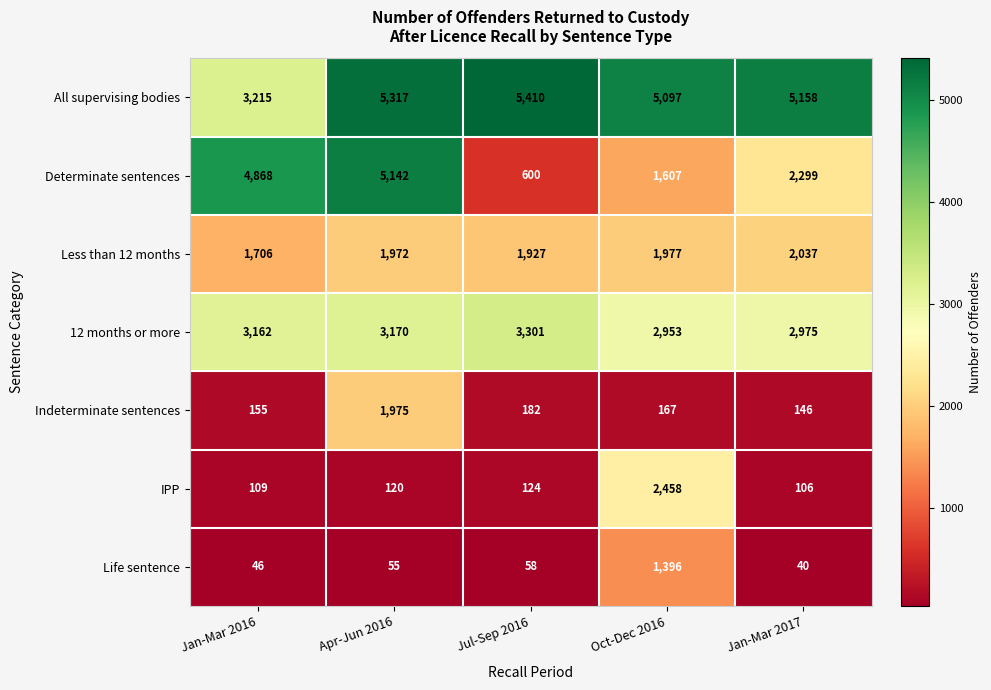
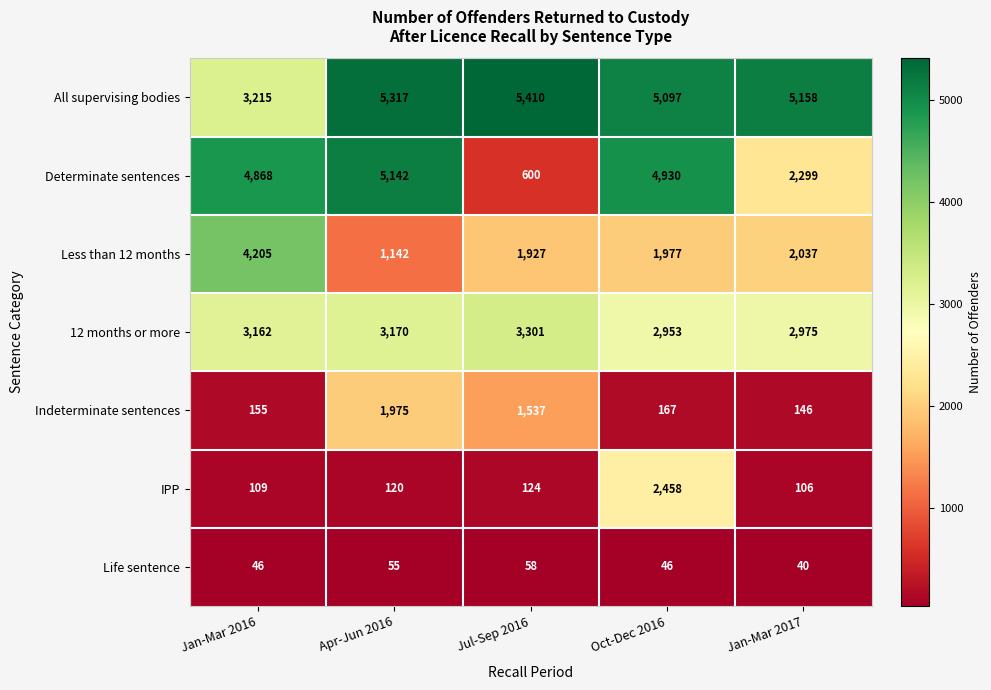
  {
    "All supervising bodies": {
      "Jan-Mar 2016": "3,215",
      "Apr-Jun 2016": "5,317",
      "Jul-Sep 2016": "5,410",
      "Oct-Dec 2016": "5,097",
      "Jan-Mar 2017": "5,158"
    },
    "Determinate sentences": {
      "Jan-Mar 2016": "4,868",
      "Apr-Jun 2016": "5,142",
      "Jul-Sep 2016": "600",
-     "Oct-Dec 2016": "1,607",
+     "Oct-Dec 2016": "4,930",
      "Jan-Mar 2017": "2,299"
    },
    "Less than 12 months": {
-     "Jan-Mar 2016": "1,706",
-     "Apr-Jun 2016": "1,972",
+     "Jan-Mar 2016": "4,205",
+     "Apr-Jun 2016": "1,142",
      "Jul-Sep 2016": "1,927",
      "Oct-Dec 2016": "1,977",
      "Jan-Mar 2017": "2,037"
    },
    "12 months or more": {
      "Jan-Mar 2016": "3,162",
      "Apr-Jun 2016": "3,170",
      "Jul-Sep 2016": "3,301",
      "Oct-Dec 2016": "2,953",
      "Jan-Mar 2017": "2,975"
    },
    "Indeterminate sentences": {
      "Jan-Mar 2016": "155",
      "Apr-Jun 2016": "1,975",
-     "Jul-Sep 2016": "182",
+     "Jul-Sep 2016": "1,537",
      "Oct-Dec 2016": "167",
      "Jan-Mar 2017": "146"
    },
    "IPP": {
      "Jan-Mar 2016": "109",
      "Apr-Jun 2016": "120",
      "Jul-Sep 2016": "124",
      "Oct-Dec 2016": "2,458",
      "Jan-Mar 2017": "106"
    },
    "Life sentence": {
      "Jan-Mar 2016": "46",
      "Apr-Jun 2016": "55",
      "Jul-Sep 2016": "58",
-     "Oct-Dec 2016": "1,396",
+     "Oct-Dec 2016": "46",
      "Jan-Mar 2017": "40"
    }
  }
